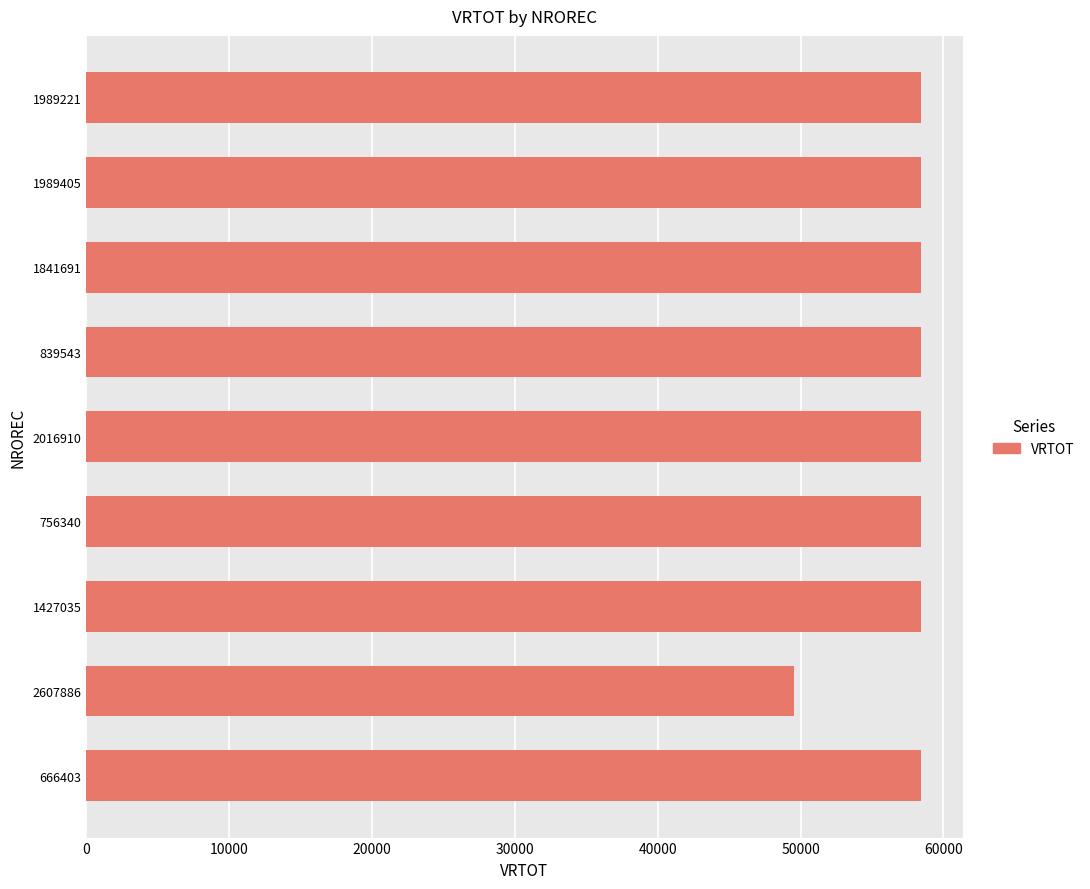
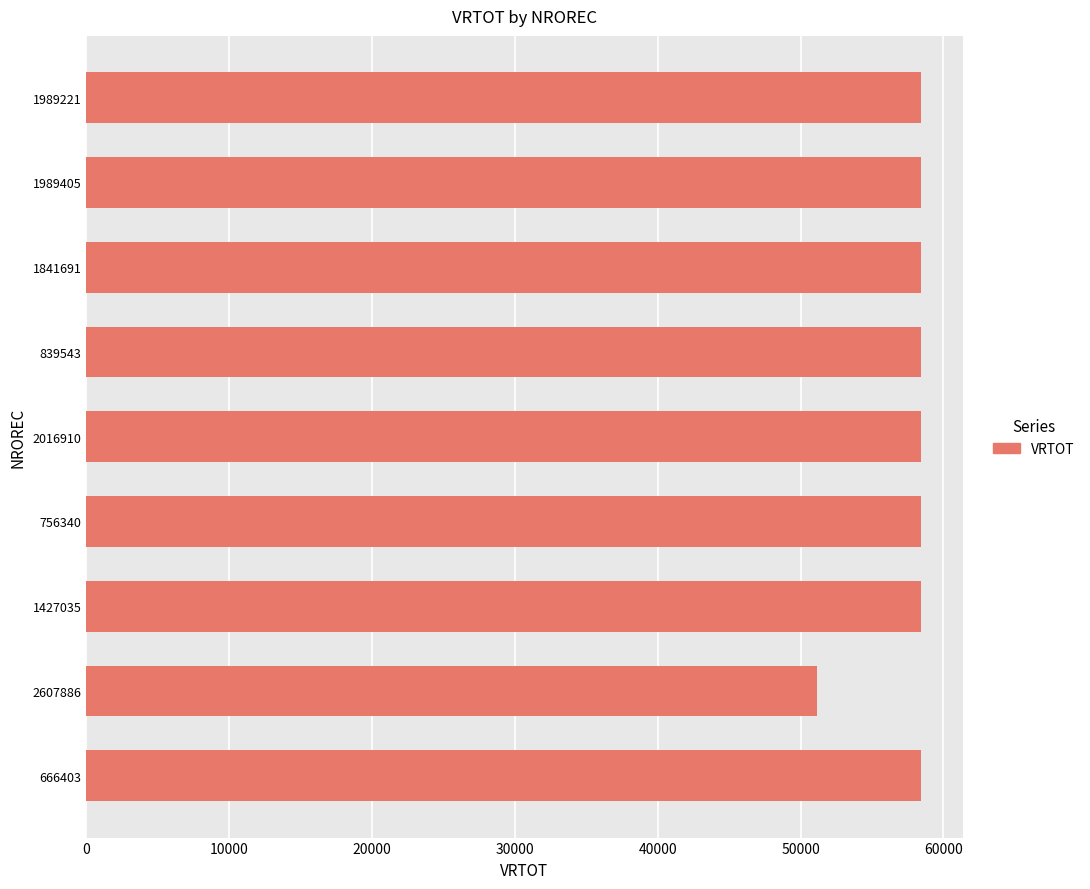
  {
    "1989221": 58400,
    "1989405": 58400,
    "1841691": 58400,
    "839543": 58400,
    "2016910": 58400,
    "756340": 58400,
    "1427035": 58400,
-   "2607886": 49500,
+   "2607886": 51100,
    "666403": 58400
  }
